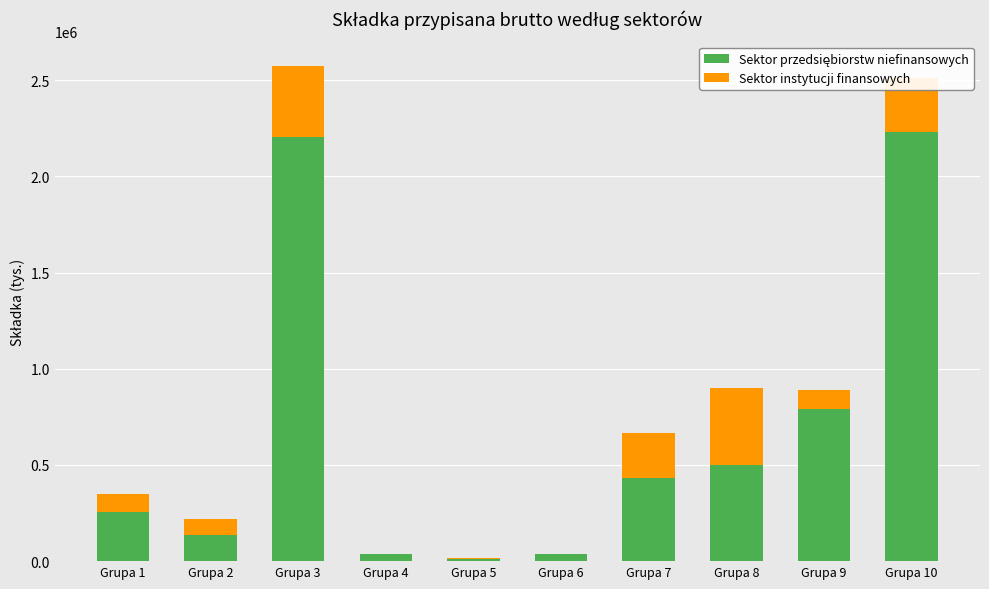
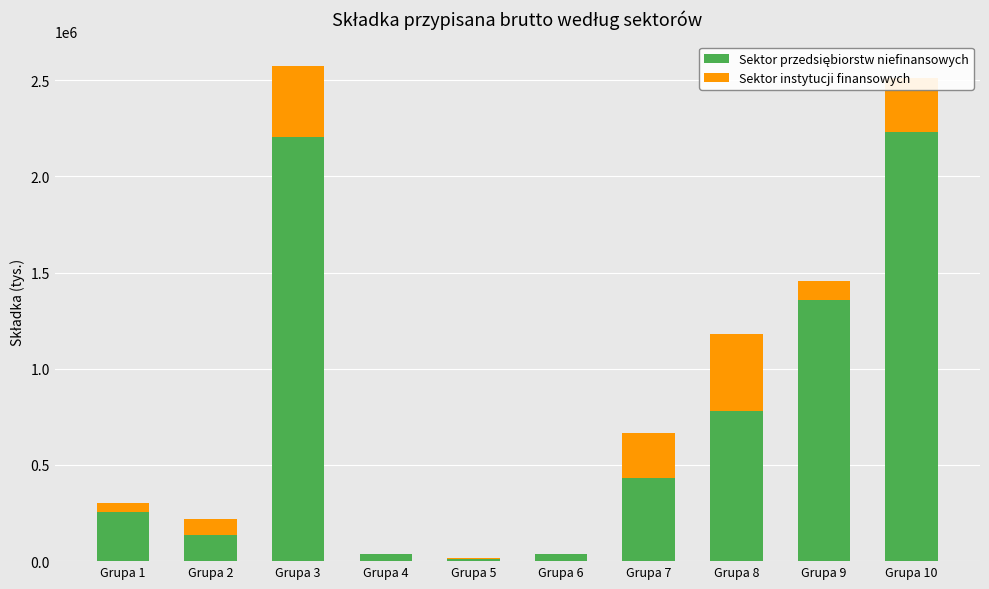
  {
    "Sektor przedsiębiorstw niefinansowych": {
      "Grupa 1": 260000,
      "Grupa 2": 140000,
      "Grupa 3": 2210000,
      "Grupa 4": 40000,
      "Grupa 5": 10000,
      "Grupa 6": 30000,
      "Grupa 7": 430000,
-     "Grupa 8": 500000,
-     "Grupa 9": 790000,
+     "Grupa 8": 780000,
+     "Grupa 9": 1360000,
      "Grupa 10": 2230000
    },
    "Sektor instytucji finansowych": {
-     "Grupa 1": 90000,
+     "Grupa 1": 50000,
      "Grupa 2": 80000,
      "Grupa 3": 370000,
      "Grupa 7": 240000,
      "Grupa 8": 400000,
      "Grupa 9": 100000
    }
  }
